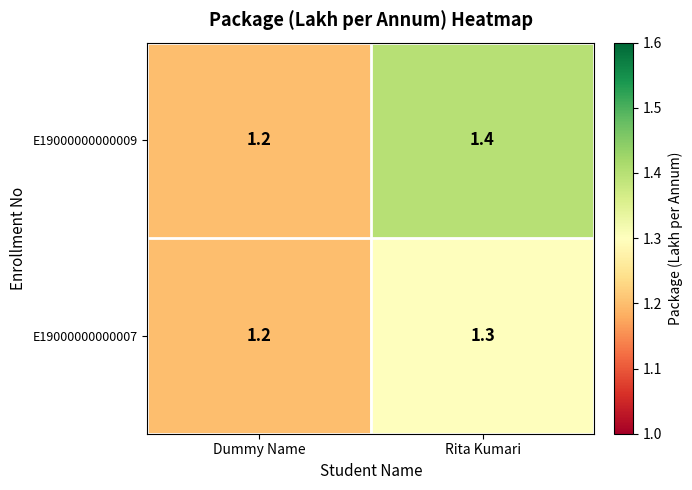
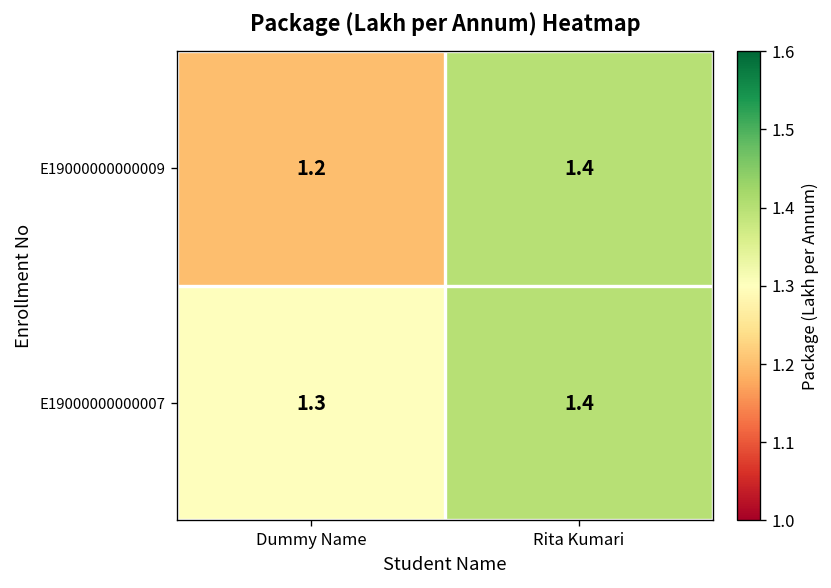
  {
    "E19000000000009": {
      "Dummy Name": 1.2,
      "Rita Kumari": 1.4
    },
    "E19000000000007": {
-     "Dummy Name": 1.2,
-     "Rita Kumari": 1.3
+     "Dummy Name": 1.3,
+     "Rita Kumari": 1.4
    }
  }
